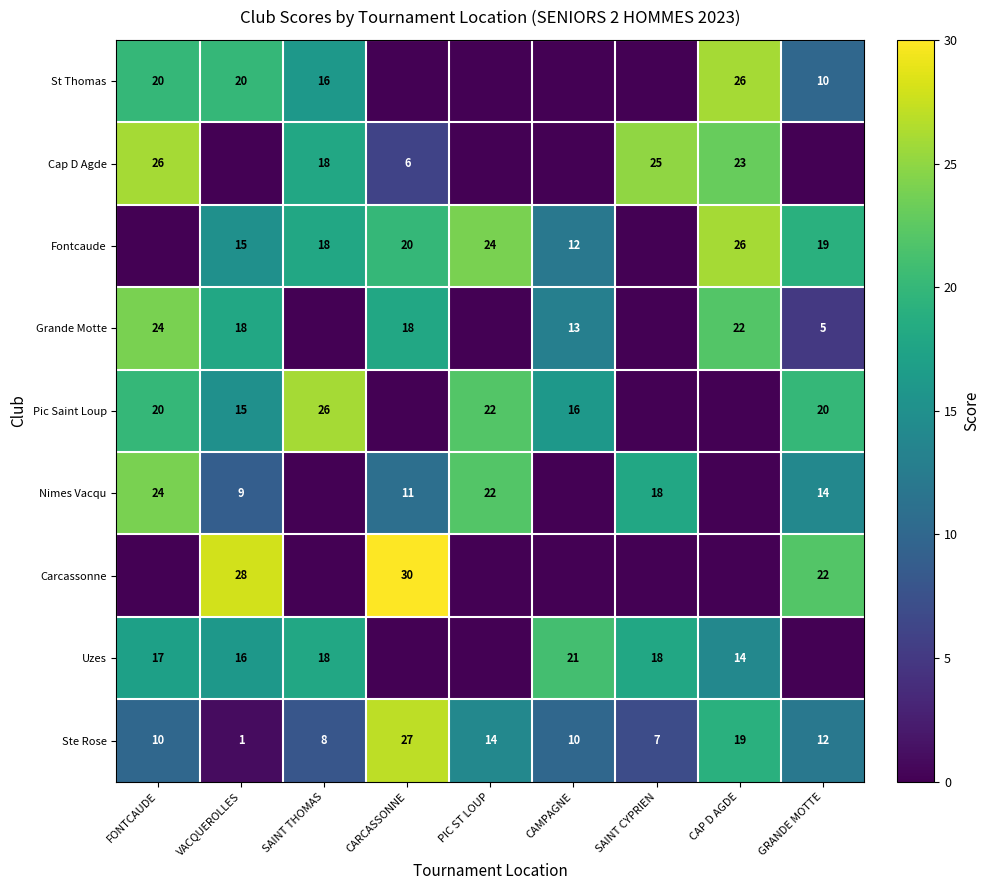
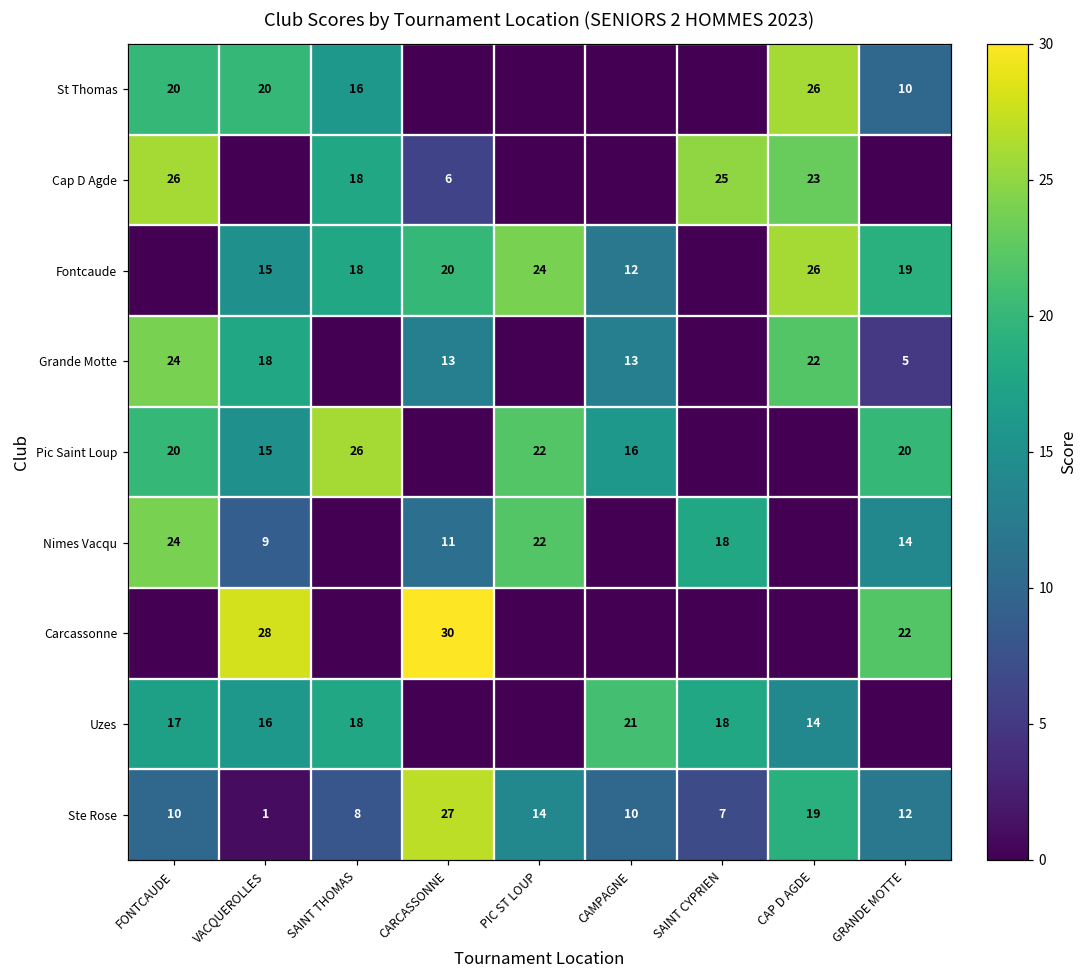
  {
    "St Thomas": {
      "FONTCAUDE": 20,
      "VACQUEROLLES": 20,
      "SAINT THOMAS": 16,
      "CAP D AGDE": 26,
      "GRANDE MOTTE": 10
    },
    "Cap D Agde": {
      "FONTCAUDE": 26,
      "SAINT THOMAS": 18,
      "CARCASSONNE": 6,
      "SAINT CYPRIEN": 25,
      "CAP D AGDE": 23
    },
    "Fontcaude": {
      "VACQUEROLLES": 15,
      "SAINT THOMAS": 18,
      "CARCASSONNE": 20,
      "PIC ST LOUP": 24,
      "CAMPAGNE": 12,
      "CAP D AGDE": 26,
      "GRANDE MOTTE": 19
    },
    "Grande Motte": {
      "FONTCAUDE": 24,
      "VACQUEROLLES": 18,
-     "CARCASSONNE": 18,
+     "CARCASSONNE": 13,
      "CAMPAGNE": 13,
      "CAP D AGDE": 22,
      "GRANDE MOTTE": 5
    },
    "Pic Saint Loup": {
      "FONTCAUDE": 20,
      "VACQUEROLLES": 15,
      "SAINT THOMAS": 26,
      "PIC ST LOUP": 22,
      "CAMPAGNE": 16,
      "GRANDE MOTTE": 20
    },
    "Nimes Vacqu": {
      "FONTCAUDE": 24,
      "VACQUEROLLES": 9,
      "CARCASSONNE": 11,
      "PIC ST LOUP": 22,
      "SAINT CYPRIEN": 18,
      "GRANDE MOTTE": 14
    },
    "Carcassonne": {
      "VACQUEROLLES": 28,
      "CARCASSONNE": 30,
      "GRANDE MOTTE": 22
    },
    "Uzes": {
      "FONTCAUDE": 17,
      "VACQUEROLLES": 16,
      "SAINT THOMAS": 18,
      "CAMPAGNE": 21,
      "SAINT CYPRIEN": 18,
      "CAP D AGDE": 14
    },
    "Ste Rose": {
      "FONTCAUDE": 10,
      "VACQUEROLLES": 1,
      "SAINT THOMAS": 8,
      "CARCASSONNE": 27,
      "PIC ST LOUP": 14,
      "CAMPAGNE": 10,
      "SAINT CYPRIEN": 7,
      "CAP D AGDE": 19,
      "GRANDE MOTTE": 12
    }
  }
